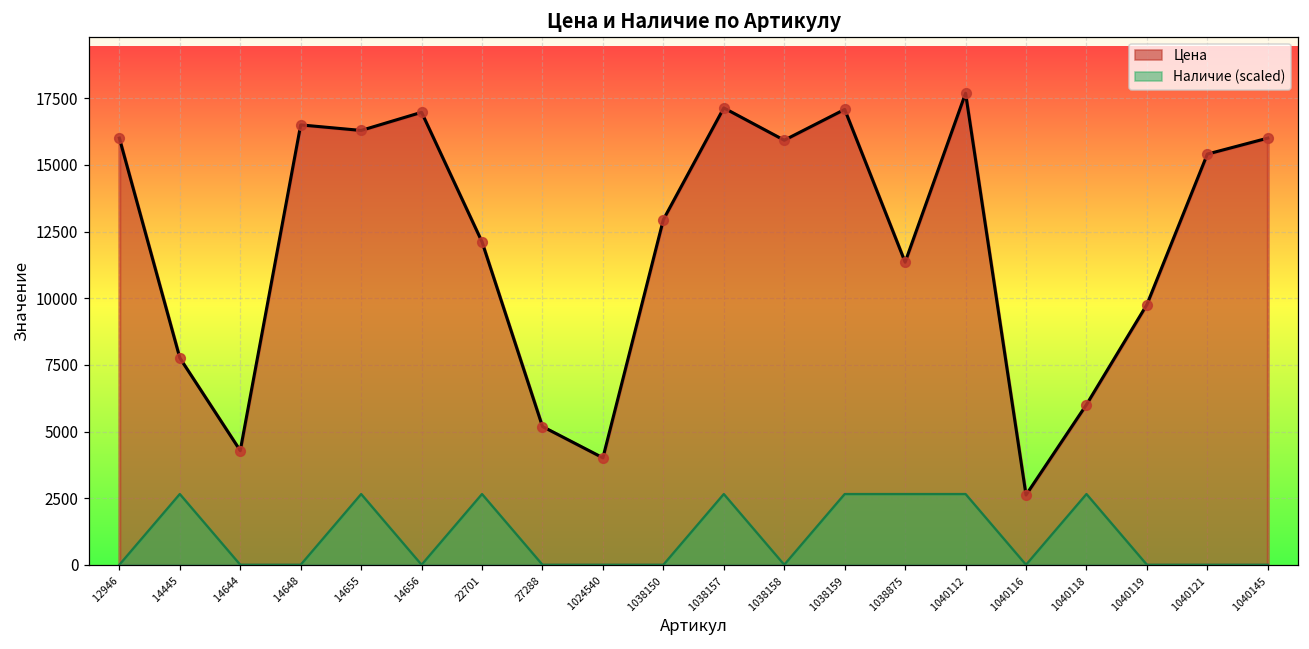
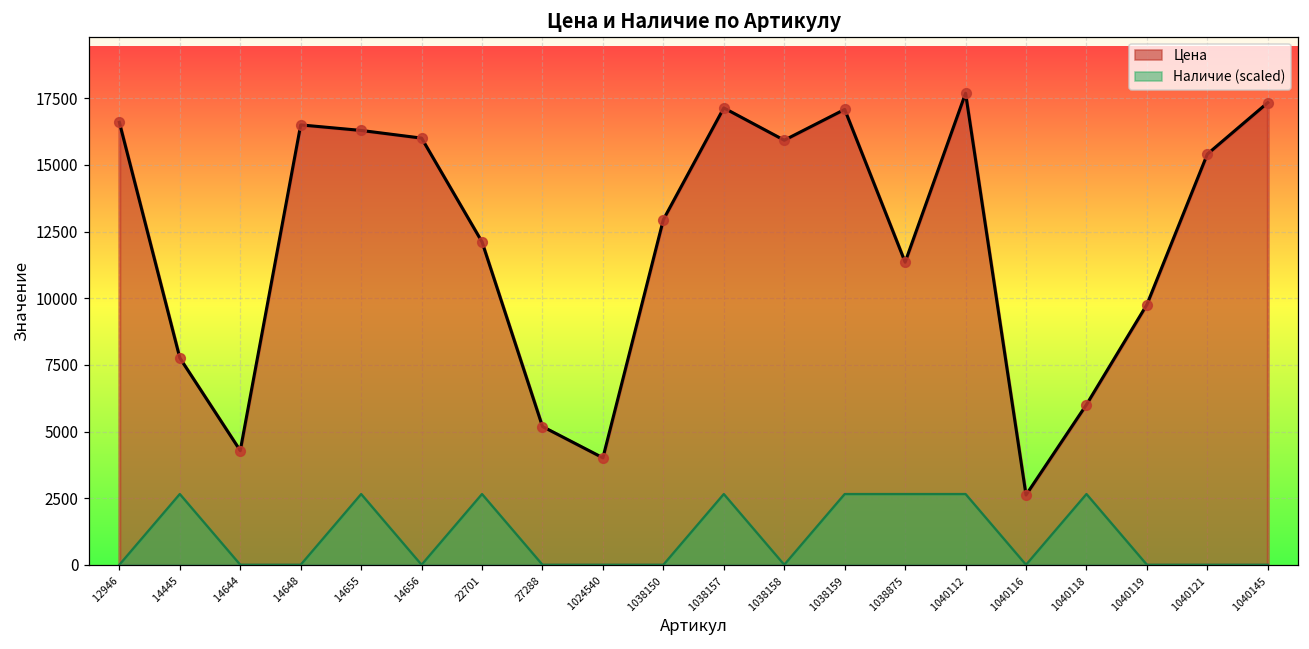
  {
    "Цена": {
-     "12946": 16000,
+     "12946": 16600,
      "14445": 7800,
      "14644": 4300,
      "14648": 16500,
      "14655": 16300,
-     "14656": 17000,
+     "14656": 16000,
      "22701": 12100,
      "27288": 5200,
      "1024540": 4000,
      "1038150": 12900,
      "1038157": 17100,
      "1038158": 15900,
      "1038159": 17100,
      "1038875": 11400,
      "1040112": 17700,
      "1040116": 2600,
      "1040118": 6000,
      "1040119": 9800,
      "1040121": 15400,
-     "1040145": 16000
+     "1040145": 17300
    },
    "Наличие (scaled)": {
      "12946": 0,
      "14445": 2700,
      "14644": 0,
      "14648": 0,
      "14655": 2700,
      "14656": 0,
      "22701": 2700,
      "27288": 0,
      "1024540": 0,
      "1038150": 0,
      "1038157": 2700,
      "1038158": 0,
      "1038159": 2700,
      "1038875": 2700,
      "1040112": 2700,
      "1040116": 0,
      "1040118": 2700,
      "1040119": 0,
      "1040121": 0,
      "1040145": 0
    }
  }
